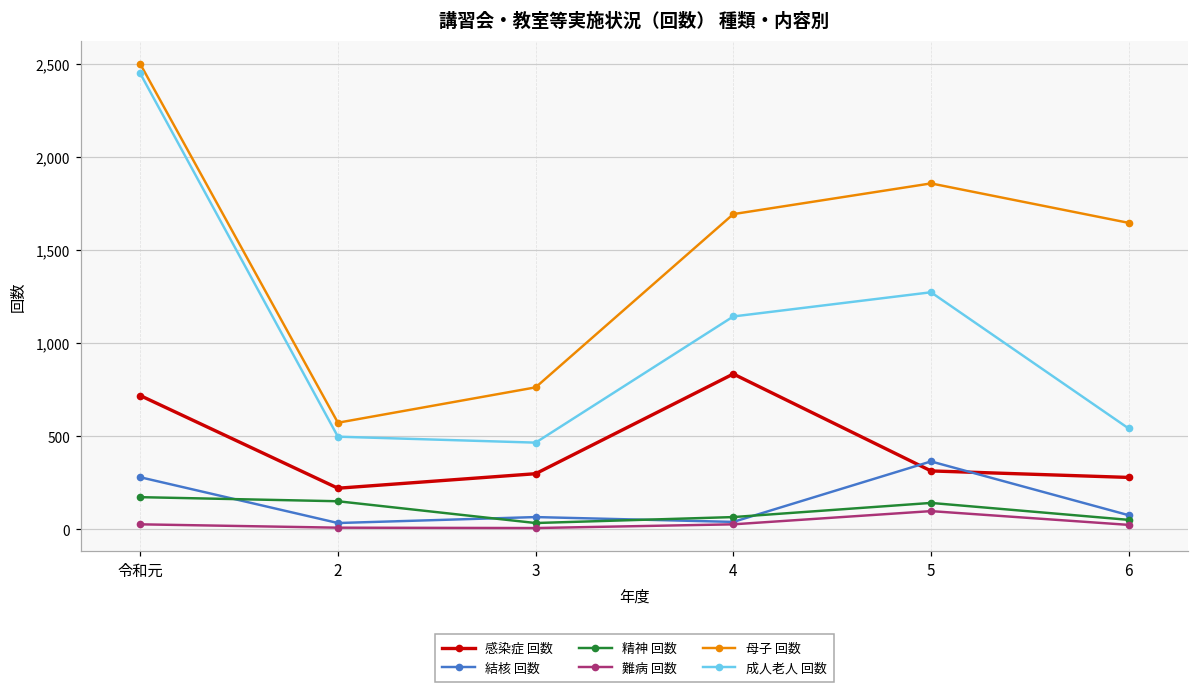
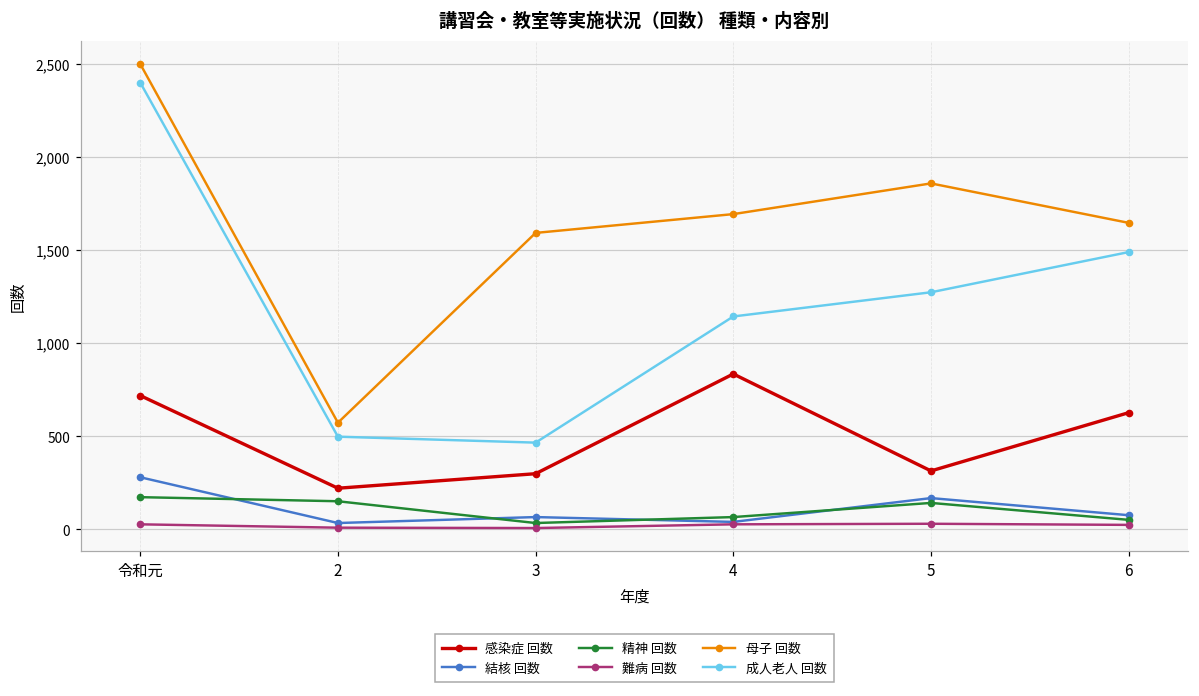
  {
    "感染症 回数": {
      "令和元": "720",
      "2": "220",
      "3": "300",
      "4": "830",
      "5": "310",
-     "6": "280"
+     "6": "630"
    },
    "結核 回数": {
      "令和元": "280",
      "2": "30",
      "3": "70",
-     "5": "360",
+     "5": "170",
      "6": "80"
    },
    "精神 回数": {
      "令和元": "170",
      "2": "150",
      "3": "30",
      "4": "70",
      "5": "140",
      "6": "50"
    },
    "難病 回数": {
      "令和元": "30",
      "2": "10",
      "3": "10",
-     "5": "100",
+     "5": "30",
      "6": "20"
    },
    "母子 回数": {
      "令和元": "2,500",
      "2": "570",
-     "3": "760",
+     "3": "1,590",
      "4": "1,690",
      "5": "1,860",
      "6": "1,650"
    },
    "成人老人 回数": {
-     "令和元": "2,450",
+     "令和元": "2,400",
      "2": "500",
      "3": "470",
      "4": "1,140",
      "5": "1,270",
-     "6": "540"
+     "6": "1,490"
    }
  }
